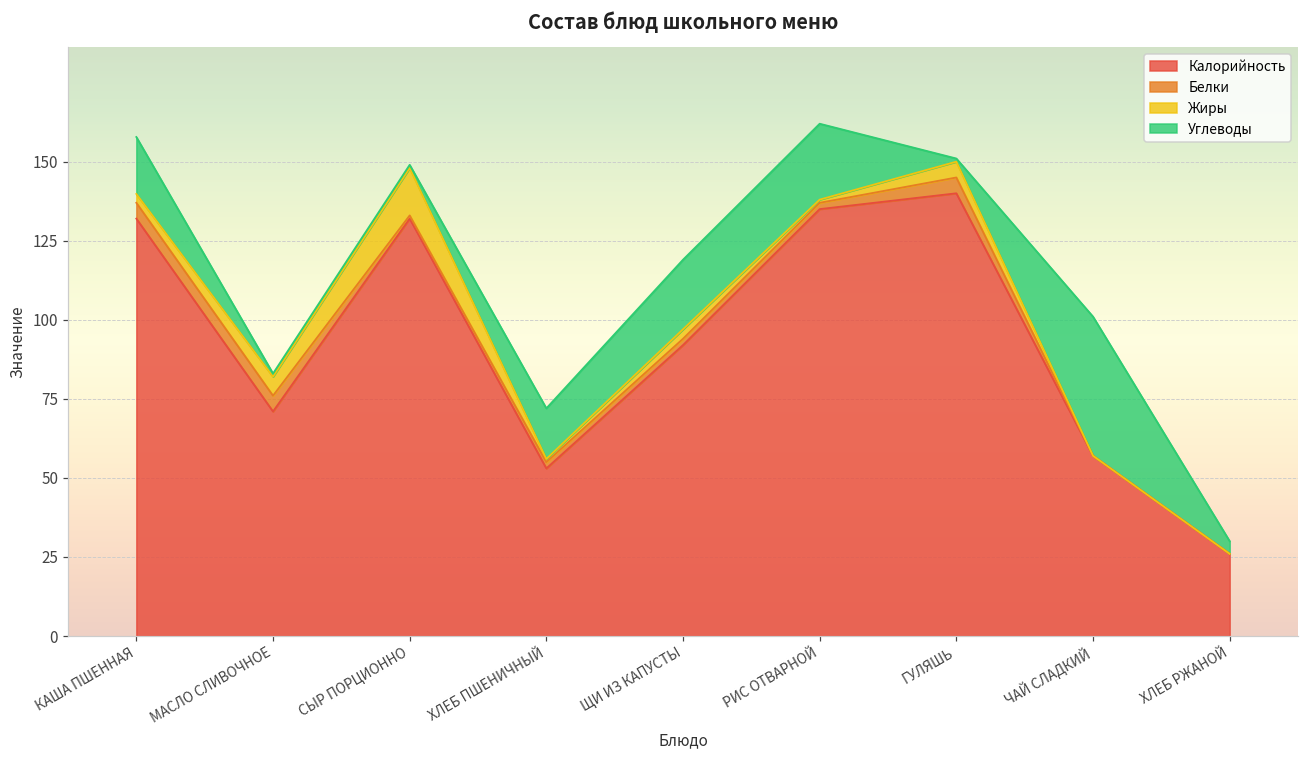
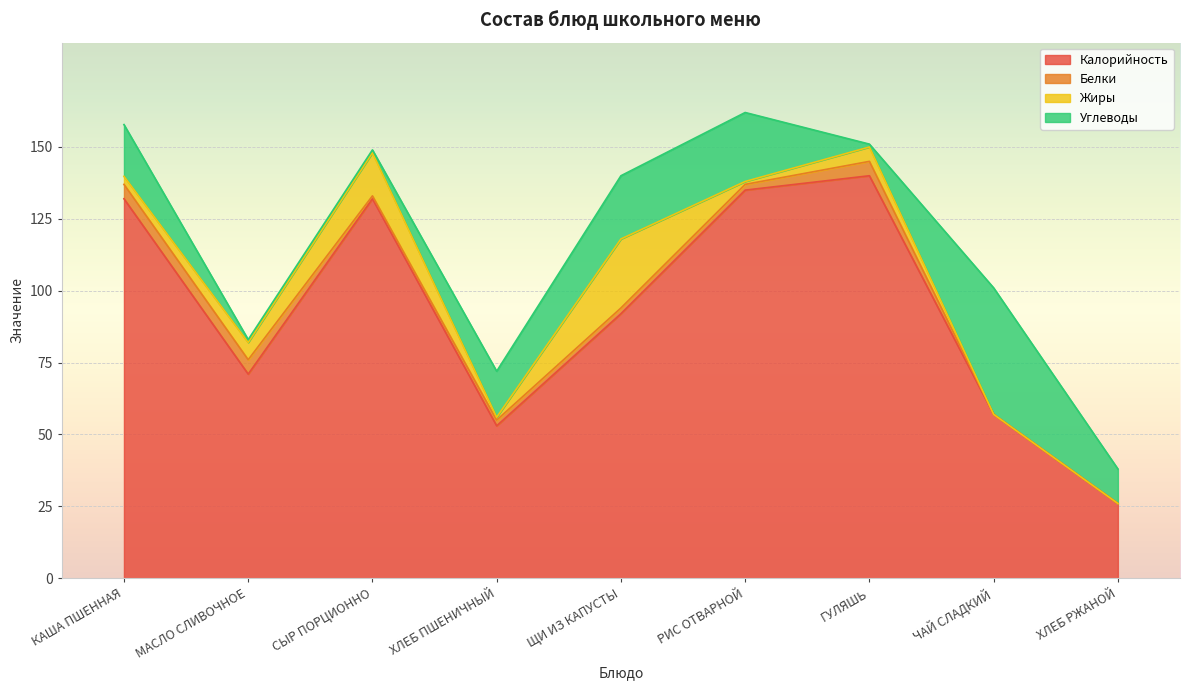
  {
    "Жиры": {
      "КАША ПШЕННАЯ": 3,
      "МАСЛО СЛИВОЧНОЕ": 6,
      "СЫР ПОРЦИОННО": 15,
      "ХЛЕБ ПШЕНИЧНЫЙ": 1,
-     "ЩИ ИЗ КАПУСТЫ": 3,
+     "ЩИ ИЗ КАПУСТЫ": 24,
      "РИС ОТВАРНОЙ": 1,
      "ГУЛЯШЬ": 5
    },
    "Углеводы": {
      "КАША ПШЕННАЯ": 18,
      "МАСЛО СЛИВОЧНОЕ": 1,
      "СЫР ПОРЦИОННО": 1,
      "ХЛЕБ ПШЕНИЧНЫЙ": 16,
      "ЩИ ИЗ КАПУСТЫ": 22,
      "РИС ОТВАРНОЙ": 24,
      "ГУЛЯШЬ": 1,
      "ЧАЙ СЛАДКИЙ": 44,
-     "ХЛЕБ РЖАНОЙ": 4
+     "ХЛЕБ РЖАНОЙ": 12
    }
  }
